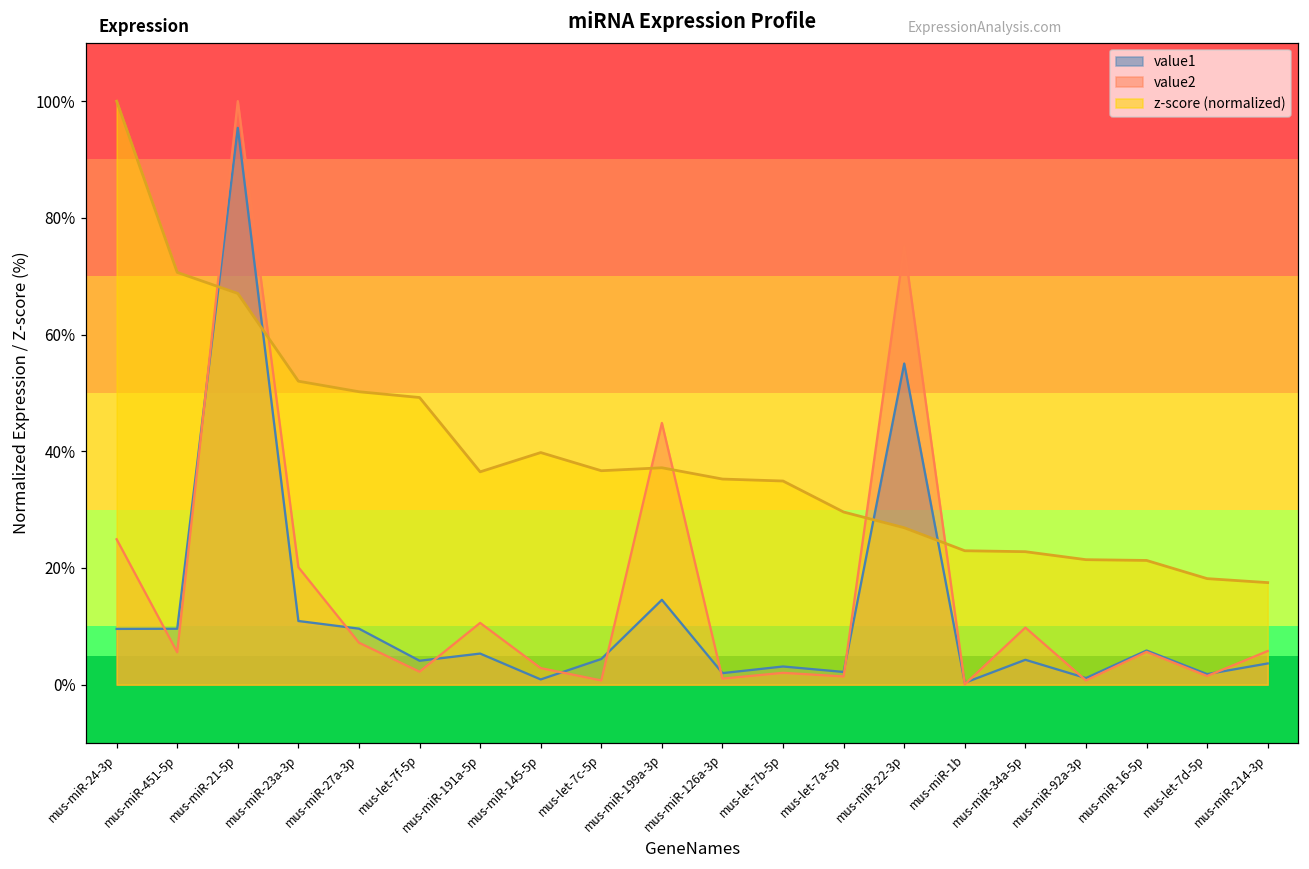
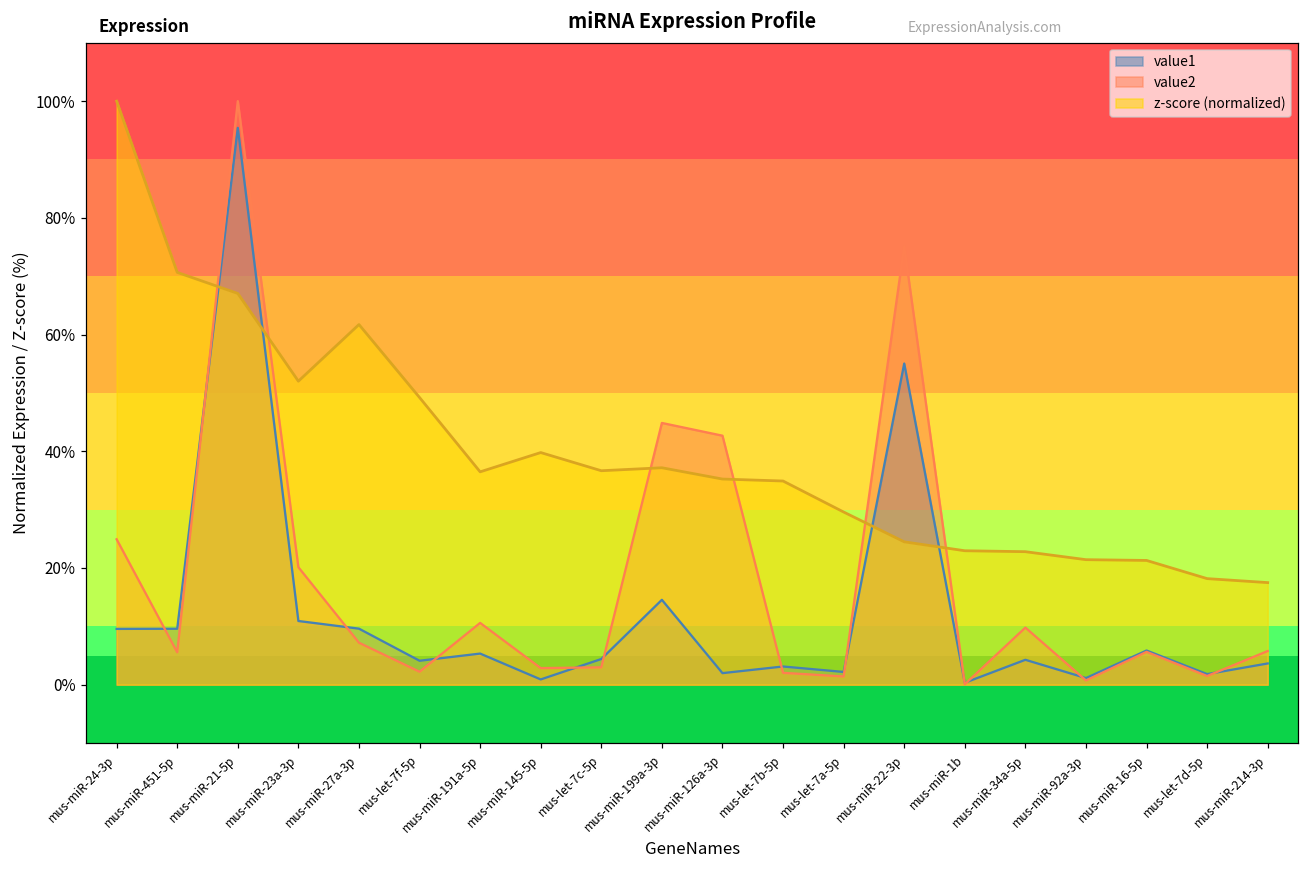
  {
    "value1": {
      "mus-miR-24-3p": "10%",
      "mus-miR-451-5p": "10%",
      "mus-miR-21-5p": "95%",
      "mus-miR-23a-3p": "11%",
      "mus-miR-27a-3p": "10%",
      "mus-let-7f-5p": "4%",
      "mus-miR-191a-5p": "5%",
      "mus-miR-145-5p": "1%",
      "mus-let-7c-5p": "4%",
      "mus-miR-199a-3p": "15%",
      "mus-miR-126a-3p": "2%",
      "mus-let-7b-5p": "3%",
      "mus-let-7a-5p": "2%",
      "mus-miR-22-3p": "55%",
      "mus-miR-34a-5p": "4%",
      "mus-miR-214-3p": "4%"
    },
    "value2": {
      "mus-miR-24-3p": "25%",
      "mus-miR-451-5p": "6%",
      "mus-miR-21-5p": "100%",
      "mus-miR-23a-3p": "20%",
      "mus-miR-27a-3p": "7%",
      "mus-let-7f-5p": "2%",
      "mus-miR-191a-5p": "11%",
      "mus-miR-145-5p": "3%",
-     "mus-let-7c-5p": "1%",
+     "mus-let-7c-5p": "3%",
      "mus-miR-199a-3p": "45%",
-     "mus-miR-126a-3p": "1%",
+     "mus-miR-126a-3p": "43%",
      "mus-let-7b-5p": "2%",
      "mus-let-7a-5p": "1%",
      "mus-miR-22-3p": "75%",
      "mus-miR-34a-5p": "10%",
      "mus-miR-214-3p": "6%"
    },
    "z-score (normalized)": {
      "mus-miR-24-3p": "100%",
      "mus-miR-451-5p": "71%",
      "mus-miR-21-5p": "67%",
      "mus-miR-23a-3p": "52%",
-     "mus-miR-27a-3p": "50%",
+     "mus-miR-27a-3p": "62%",
      "mus-let-7f-5p": "49%",
      "mus-miR-191a-5p": "36%",
      "mus-miR-145-5p": "40%",
      "mus-let-7c-5p": "37%",
      "mus-miR-199a-3p": "37%",
      "mus-miR-126a-3p": "35%",
      "mus-let-7b-5p": "35%",
      "mus-let-7a-5p": "30%",
-     "mus-miR-22-3p": "27%",
+     "mus-miR-22-3p": "24%",
      "mus-miR-1b": "23%",
      "mus-miR-34a-5p": "23%",
      "mus-miR-92a-3p": "21%",
      "mus-miR-16-5p": "21%",
      "mus-let-7d-5p": "18%",
      "mus-miR-214-3p": "17%"
    }
  }
